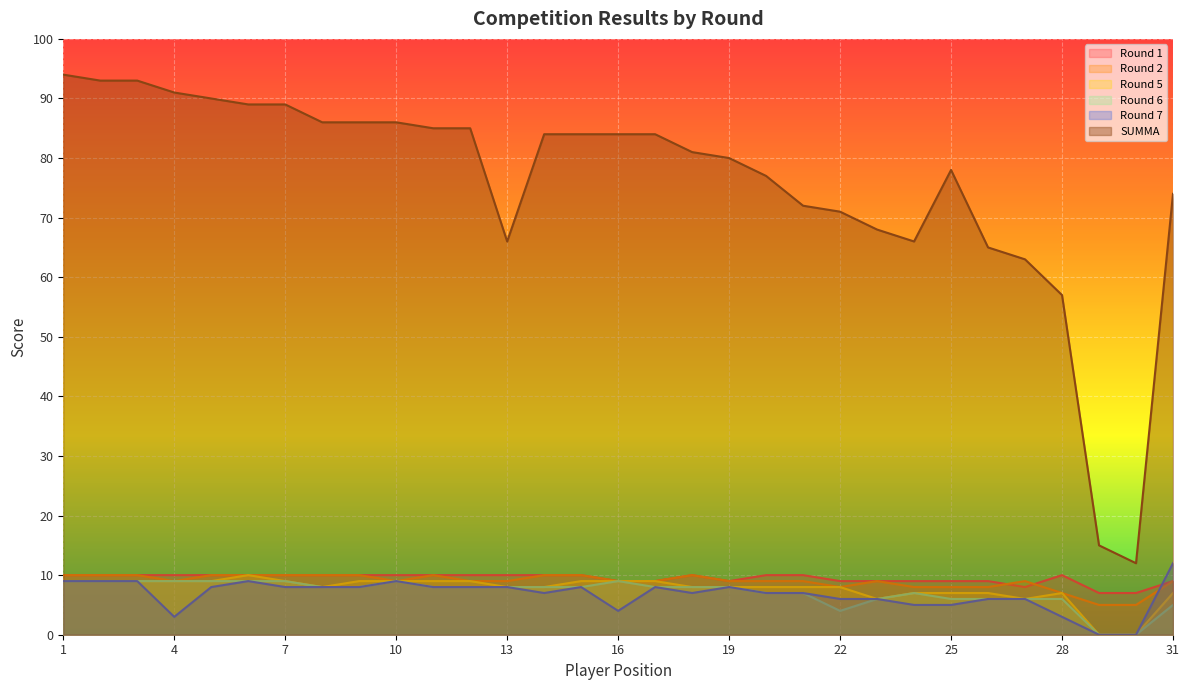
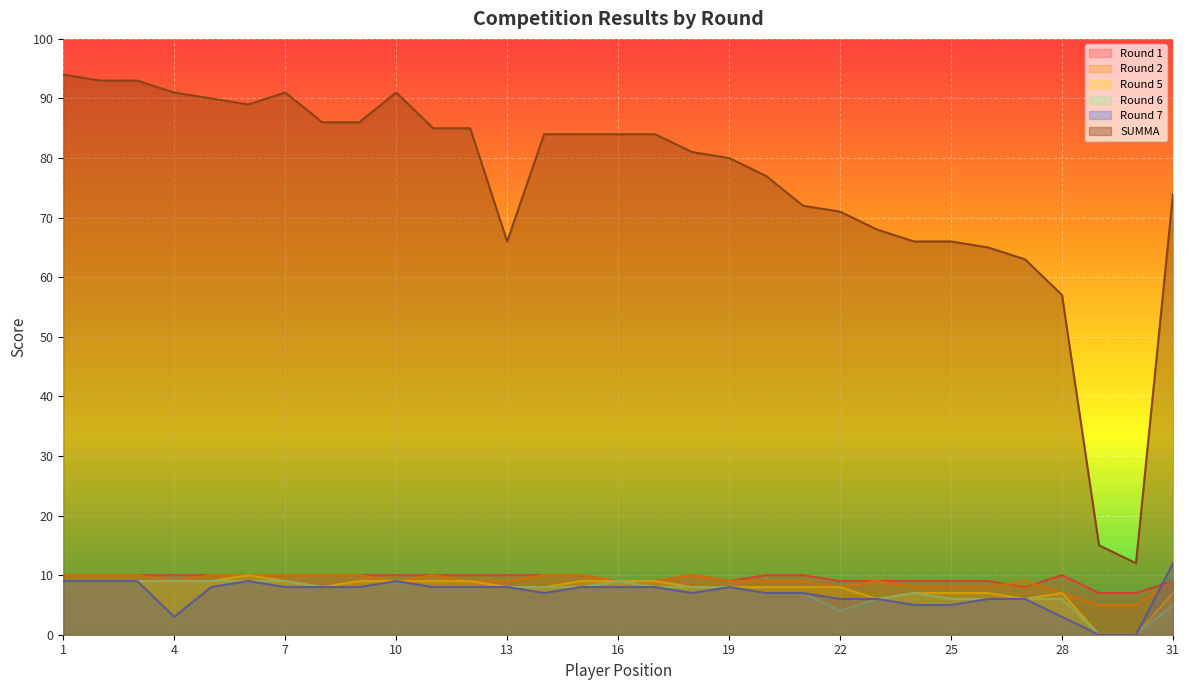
  {
    "Round 6": {
      "22": 4,
      "25": 6,
      "28": 6,
      "31": 5
    },
    "Round 7": {
      "4": 3,
      "7": 8,
-     "16": 4,
+     "16": 8,
      "22": 6,
      "25": 5,
      "28": 3,
      "31": 12
    },
    "SUMMA": {
      "1": 94,
      "4": 91,
-     "7": 89,
-     "10": 86,
+     "7": 91,
+     "10": 91,
      "13": 66,
      "16": 84,
      "19": 80,
      "22": 71,
-     "25": 78,
+     "25": 66,
      "28": 57,
      "31": 74
    }
  }
